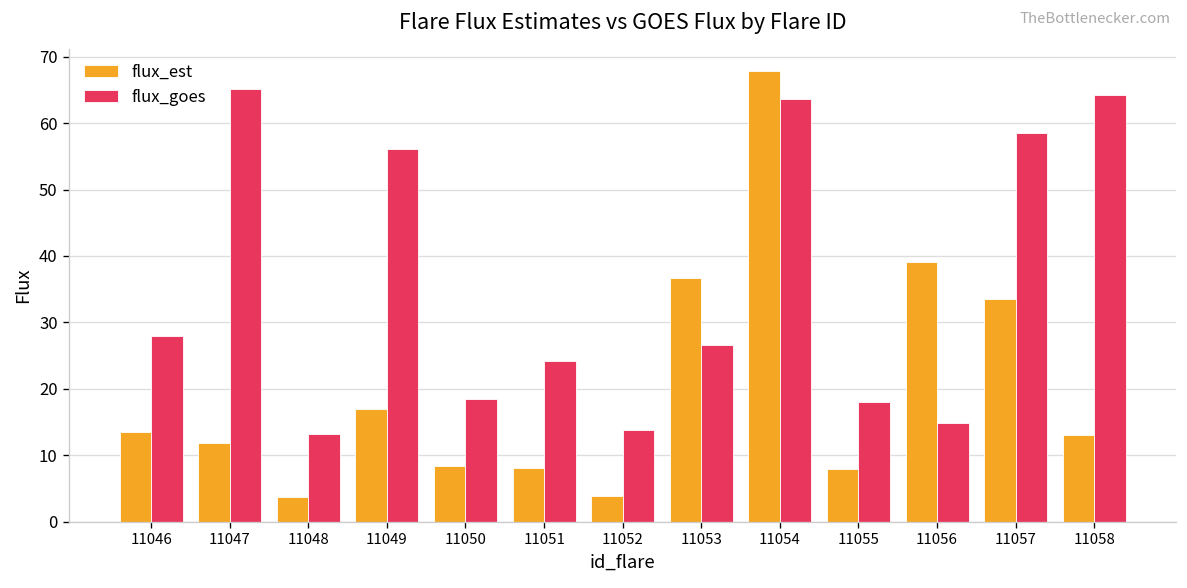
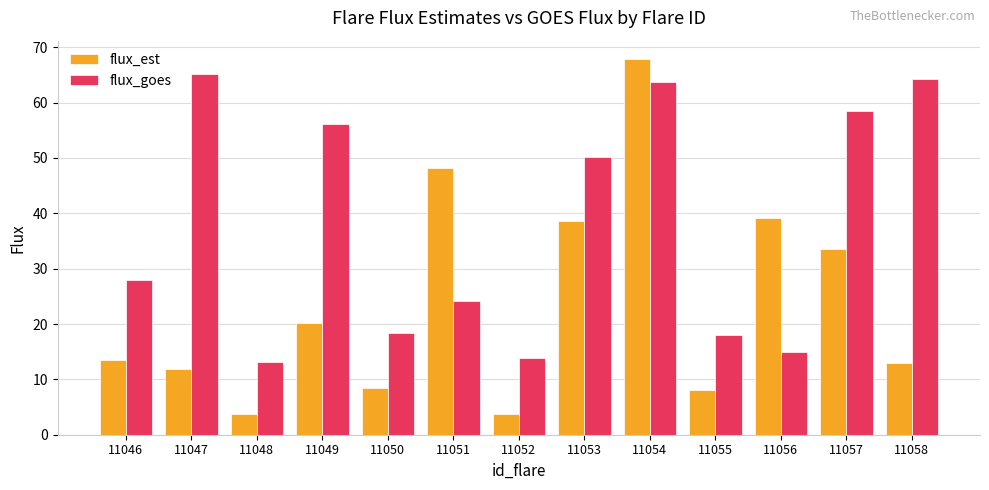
  {
    "flux_est": {
      "11046": 14,
      "11047": 12,
      "11048": 4,
-     "11049": 17,
+     "11049": 20,
      "11050": 8,
-     "11051": 8,
+     "11051": 48,
      "11052": 4,
-     "11053": 37,
+     "11053": 39,
      "11054": 68,
      "11055": 8,
      "11056": 39,
      "11057": 34,
      "11058": 13
    },
    "flux_goes": {
      "11046": 28,
      "11047": 65,
      "11048": 13,
      "11049": 56,
      "11050": 18,
      "11051": 24,
      "11052": 14,
-     "11053": 27,
+     "11053": 50,
      "11054": 64,
      "11055": 18,
      "11056": 15,
      "11057": 59,
      "11058": 64
    }
  }
